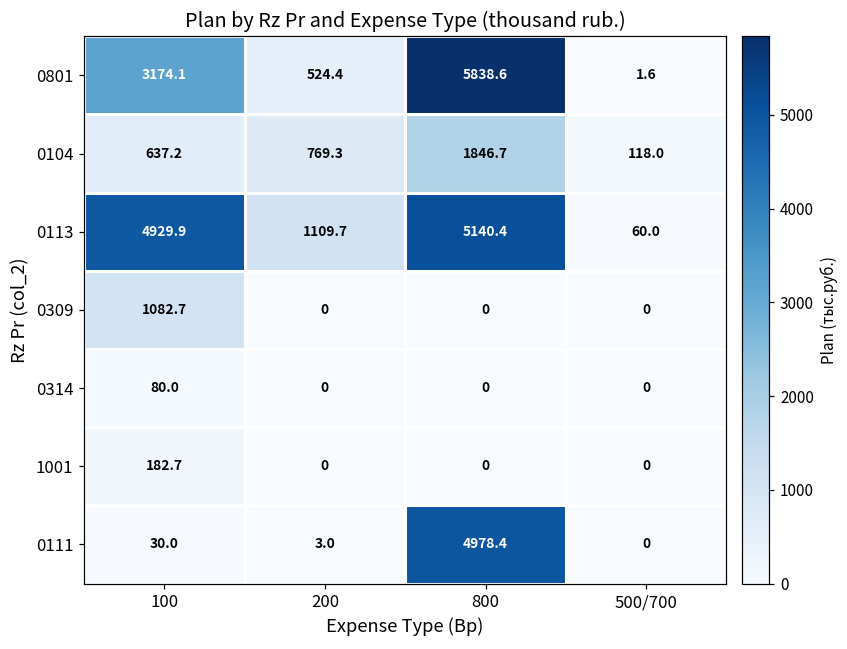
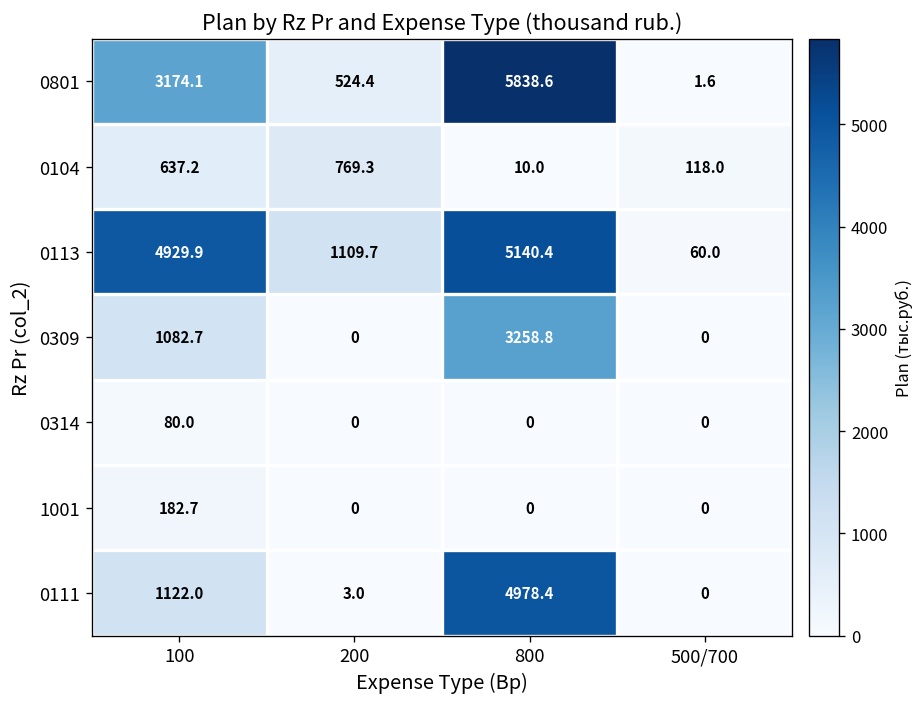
  {
    "0801": {
      "100": 3174.1,
      "200": 524.4,
      "800": 5838.6,
      "500/700": 1.6
    },
    "0104": {
      "100": 637.2,
      "200": 769.3,
-     "800": 1846.7,
+     "800": 10.0,
      "500/700": 118.0
    },
    "0113": {
      "100": 4929.9,
      "200": 1109.7,
      "800": 5140.4,
      "500/700": 60.0
    },
    "0309": {
      "100": 1082.7,
      "200": 0,
-     "800": 0,
+     "800": 3258.8,
      "500/700": 0
    },
    "0314": {
      "100": 80.0,
      "200": 0,
      "800": 0,
      "500/700": 0
    },
    "1001": {
      "100": 182.7,
      "200": 0,
      "800": 0,
      "500/700": 0
    },
    "0111": {
-     "100": 30.0,
+     "100": 1122.0,
      "200": 3.0,
      "800": 4978.4,
      "500/700": 0
    }
  }
